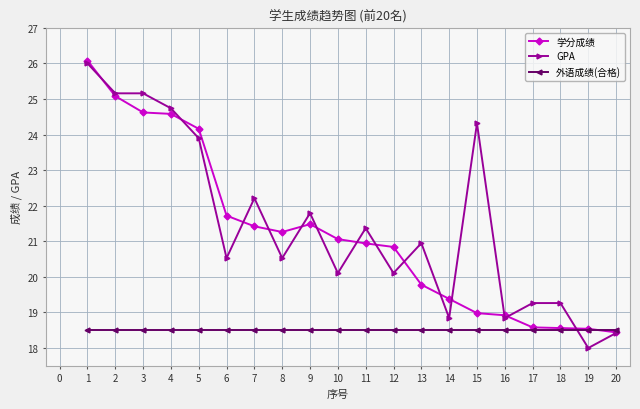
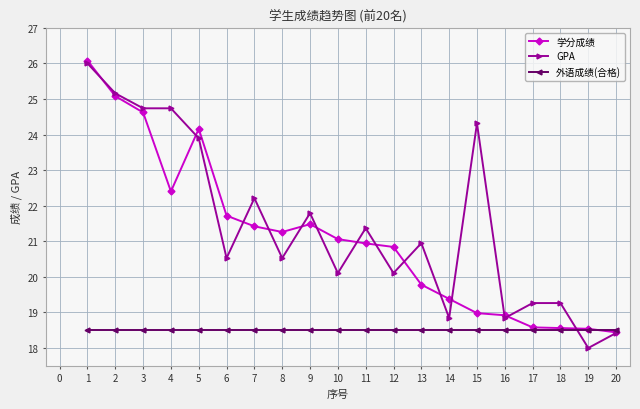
  {
    "学分成绩": {
      "1": 26.1,
      "2": 25.1,
      "3": 24.6,
-     "4": 24.6,
+     "4": 22.4,
      "5": 24.2,
      "6": 21.7,
      "7": 21.4,
      "8": 21.3,
      "9": 21.5,
      "10": 21.1,
      "11": 20.9,
      "12": 20.8,
      "13": 19.8,
      "14": 19.4,
      "15": 19.0,
      "16": 18.9,
      "17": 18.6
    },
    "GPA": {
      "1": 26.0,
      "2": 25.2,
-     "3": 25.2,
+     "3": 24.7,
      "4": 24.7,
      "5": 23.9,
      "6": 20.5,
      "7": 22.2,
      "8": 20.5,
      "9": 21.8,
      "10": 20.1,
      "11": 21.4,
      "12": 20.1,
      "13": 20.9,
      "14": 18.8,
      "15": 24.3,
      "16": 18.8,
      "17": 19.3,
      "18": 19.3,
      "19": 18.0
    },
    "外语成绩(合格)": {
      "1": 18.5,
      "2": 18.5,
      "3": 18.5,
      "4": 18.5,
      "5": 18.5,
      "6": 18.5,
      "7": 18.5,
      "8": 18.5,
      "9": 18.5,
      "10": 18.5,
      "11": 18.5,
      "12": 18.5,
      "13": 18.5,
      "14": 18.5,
      "15": 18.5,
      "16": 18.5,
      "17": 18.5
    }
  }
